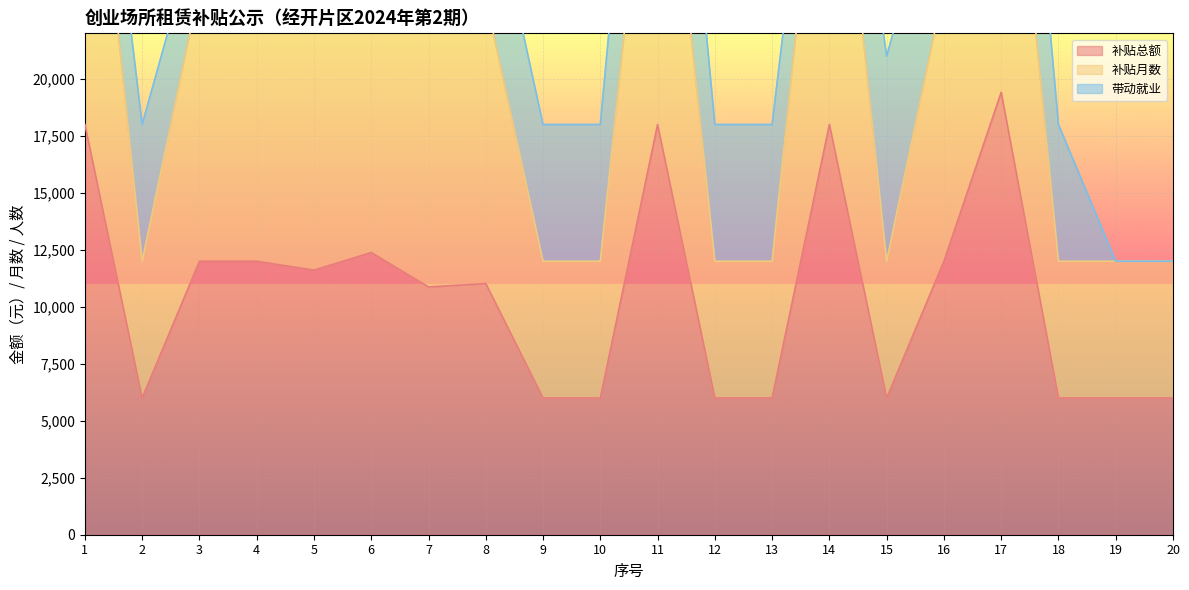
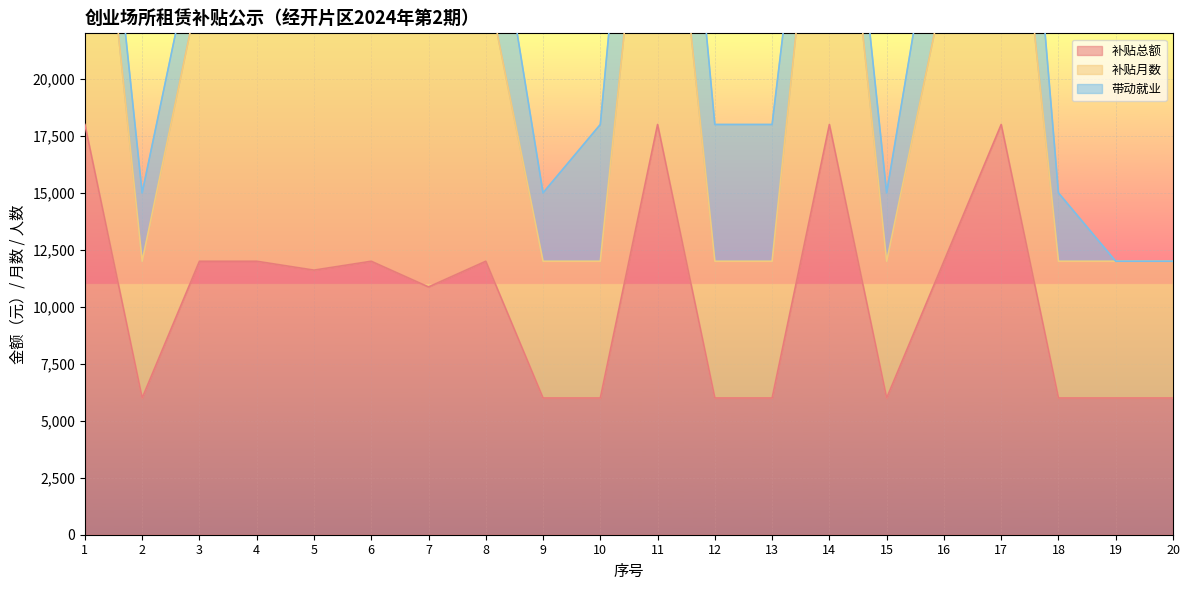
  {
    "补贴总额": {
      "1": "18,000",
      "2": "6,000",
      "3": "12,000",
      "4": "12,000",
      "5": "11,600",
-     "6": "12,400",
+     "6": "12,000",
      "7": "10,900",
-     "8": "11,000",
+     "8": "12,000",
      "9": "6,000",
      "10": "6,000",
      "11": "18,000",
      "12": "6,000",
      "13": "6,000",
      "14": "18,000",
      "15": "6,000",
      "16": "12,000",
-     "17": "19,400",
+     "17": "18,000",
      "18": "6,000",
      "19": "6,000",
      "20": "6,000"
    },
    "补贴月数": {
      "2": "6,000",
      "9": "6,000",
      "10": "6,000",
      "12": "6,000",
      "13": "6,000",
      "15": "6,000",
      "18": "6,000"
    },
    "带动就业": {
-     "2": "6,000",
-     "9": "6,000",
+     "2": "3,000",
+     "9": "3,000",
      "10": "6,000",
      "12": "6,000",
      "13": "6,000",
-     "15": "9,000",
-     "18": "6,000"
+     "15": "3,000",
+     "18": "3,000"
    }
  }
